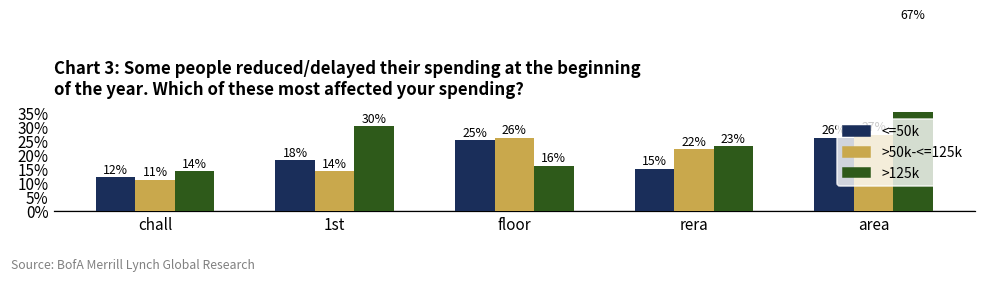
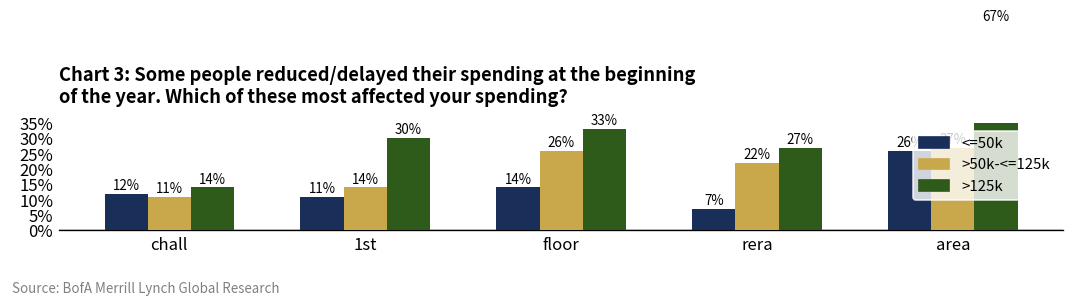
  {
    "<=50k": {
      "chall": "12%",
-     "1st": "18%",
-     "floor": "25%",
-     "rera": "15%"
+     "1st": "11%",
+     "floor": "14%",
+     "rera": "7%"
    },
    ">50k-<=125k": {
      "chall": "11%",
      "1st": "14%",
      "floor": "26%",
      "rera": "22%"
    },
    ">125k": {
      "chall": "14%",
      "1st": "30%",
-     "floor": "16%",
-     "rera": "23%"
+     "floor": "33%",
+     "rera": "27%"
    }
  }
